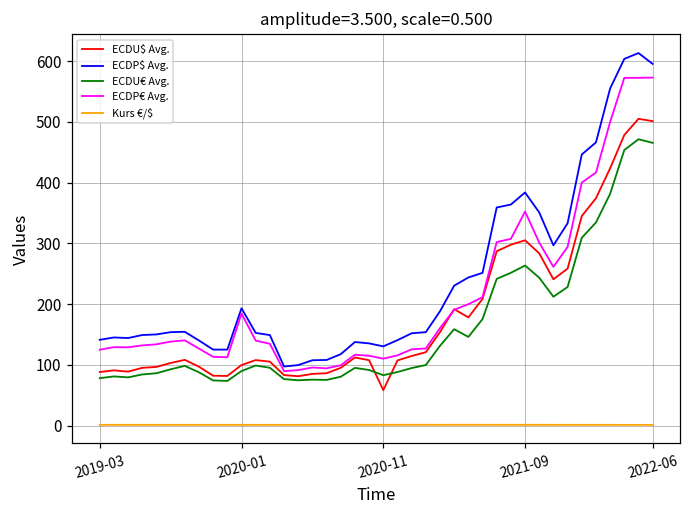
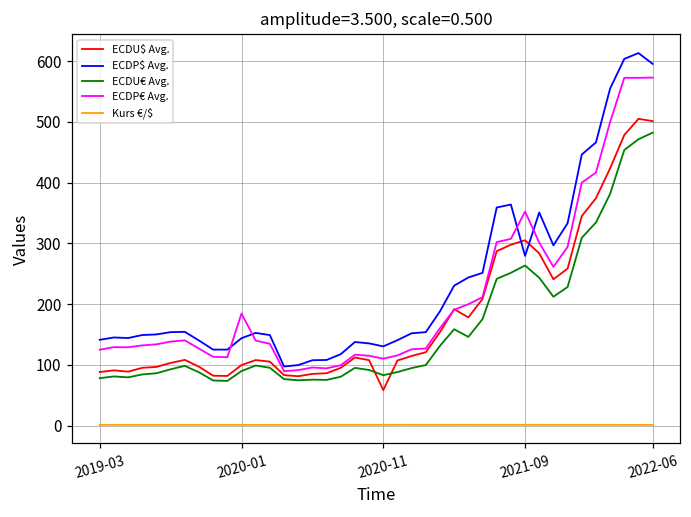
  {
    "ECDU$ Avg.": {
      "2019-03": 90,
      "2020-01": 100,
      "2020-11": 60,
      "2021-09": 310,
      "2022-06": 500
    },
    "ECDP$ Avg.": {
      "2019-03": 140,
-     "2020-01": 190,
+     "2020-01": 140,
      "2020-11": 130,
-     "2021-09": 380,
+     "2021-09": 280,
      "2022-06": 600
    },
    "ECDU€ Avg.": {
      "2019-03": 80,
      "2020-01": 90,
      "2020-11": 80,
      "2021-09": 260,
-     "2022-06": 470
+     "2022-06": 480
    },
    "ECDP€ Avg.": {
      "2019-03": 120,
      "2020-01": 180,
      "2020-11": 110,
      "2021-09": 350,
      "2022-06": 570
    },
    "Kurs €/$": {
      "2019-03": 0,
      "2020-01": 0,
      "2020-11": 0,
      "2021-09": 0,
      "2022-06": 0
    }
  }
